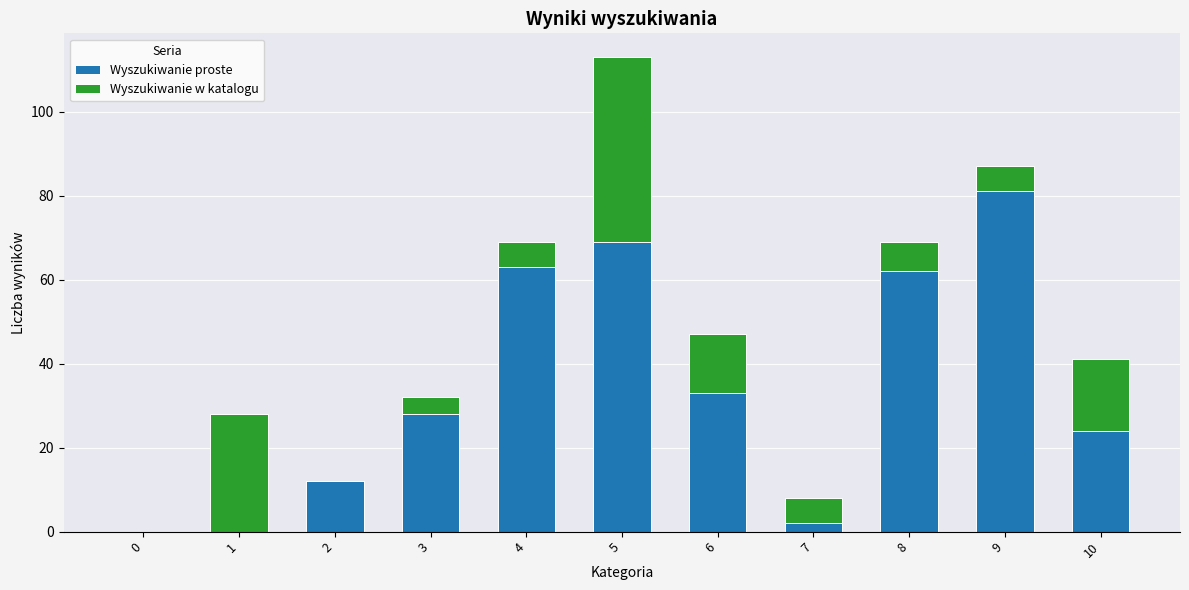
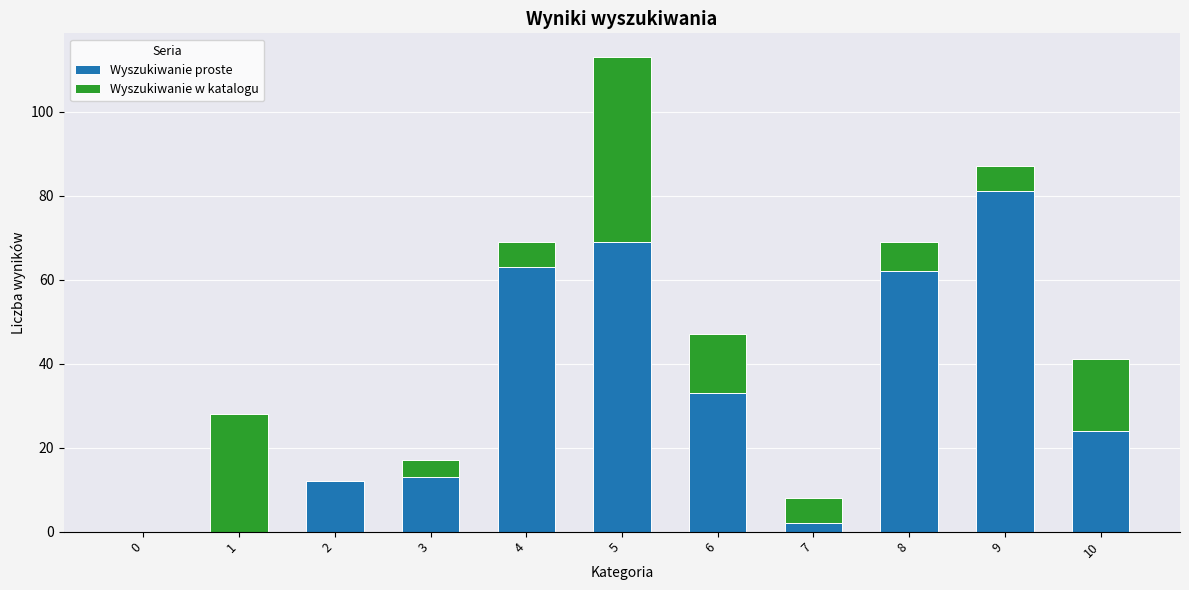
  {
    "Wyszukiwanie proste": {
      "0": 0,
      "1": 0,
      "2": 12,
-     "3": 28,
+     "3": 13,
      "4": 63,
      "5": 69,
      "6": 33,
      "7": 2,
      "8": 62,
      "9": 81,
      "10": 24
    },
    "Wyszukiwanie w katalogu": {
      "0": 0,
      "1": 28,
      "2": 0,
      "3": 4,
      "4": 6,
      "5": 44,
      "6": 14,
      "7": 6,
      "8": 7,
      "9": 6,
      "10": 17
    }
  }
